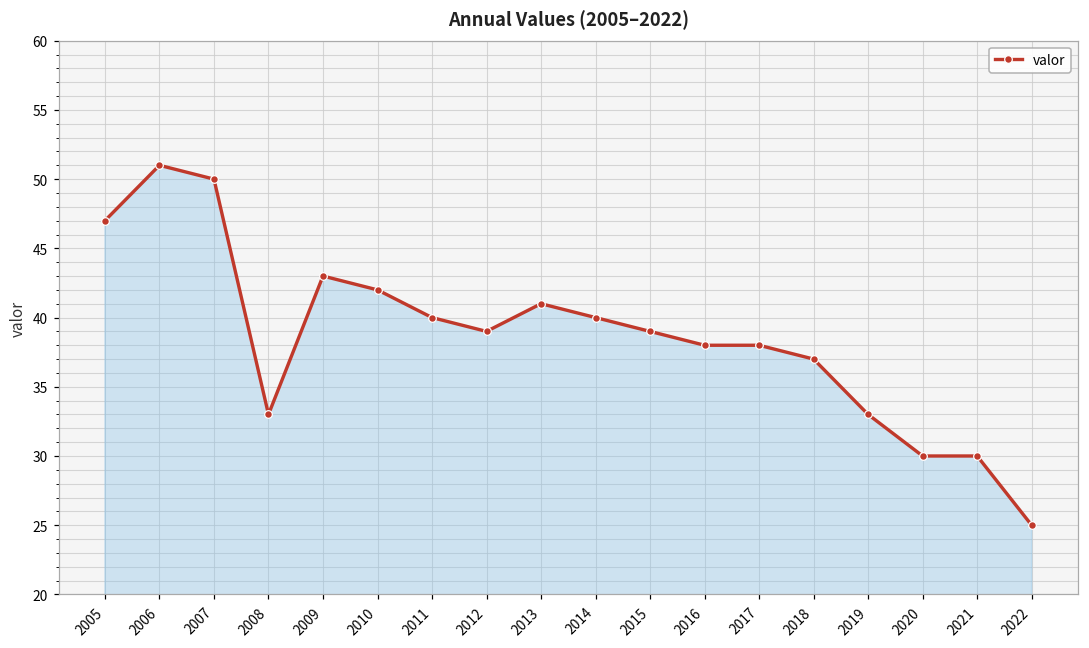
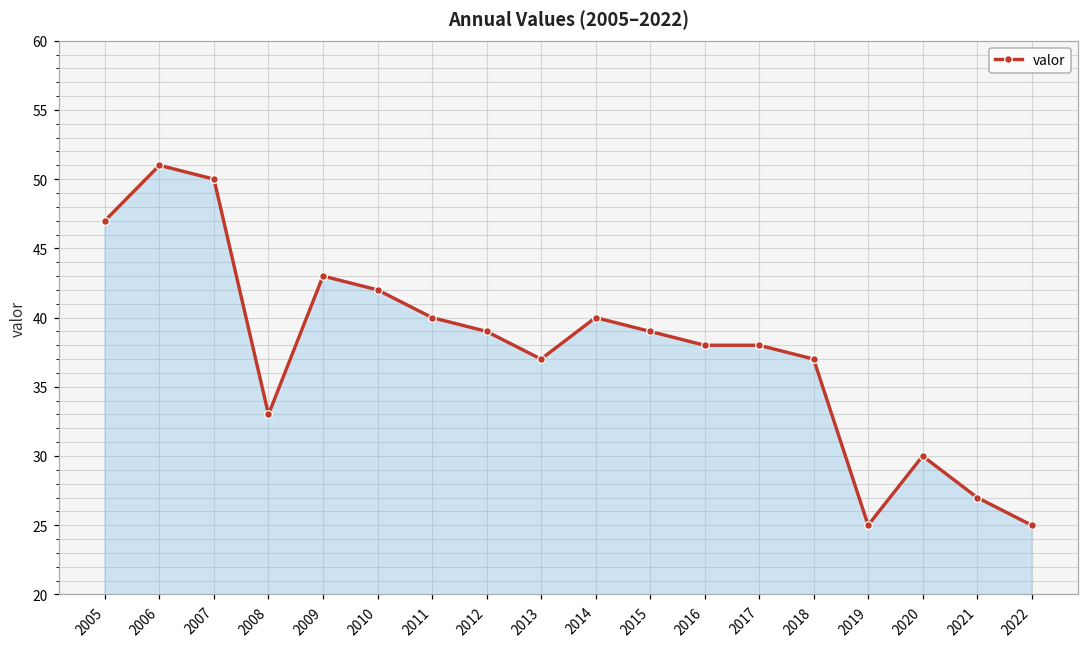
  {
    "2005": 47,
    "2006": 51,
    "2007": 50,
    "2008": 33,
    "2009": 43,
    "2010": 42,
    "2011": 40,
    "2012": 39,
-   "2013": 41,
+   "2013": 37,
    "2014": 40,
    "2015": 39,
    "2016": 38,
    "2017": 38,
    "2018": 37,
-   "2019": 33,
+   "2019": 25,
    "2020": 30,
-   "2021": 30,
+   "2021": 27,
    "2022": 25
  }
